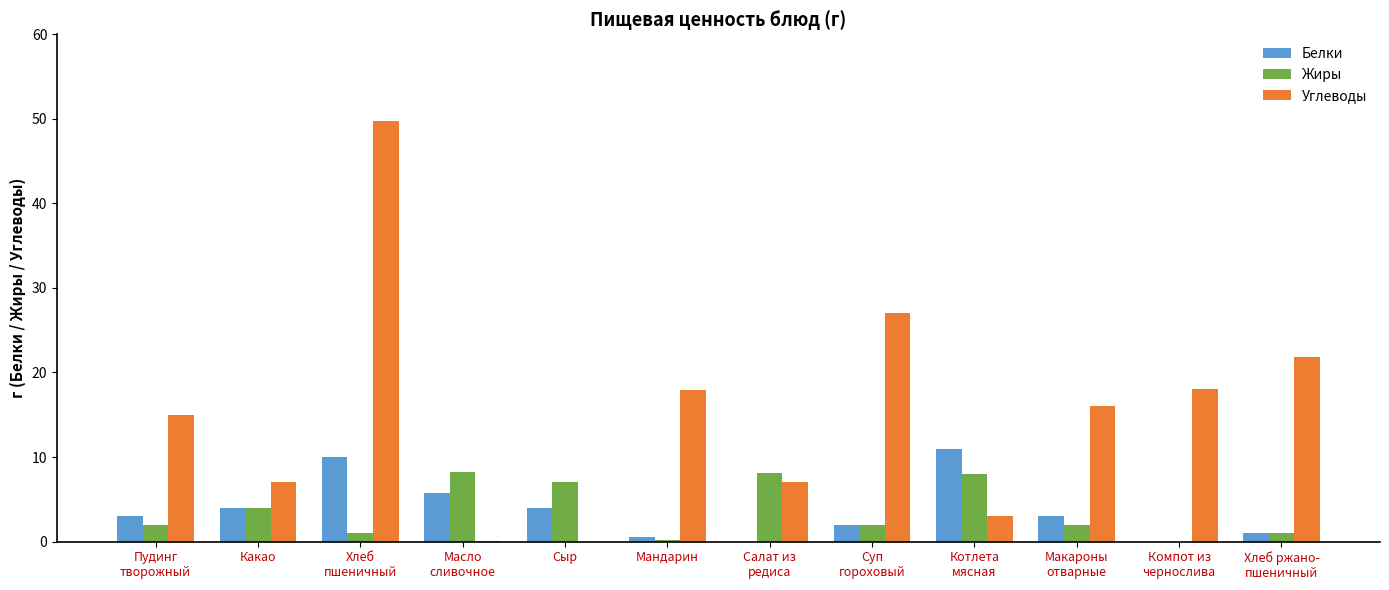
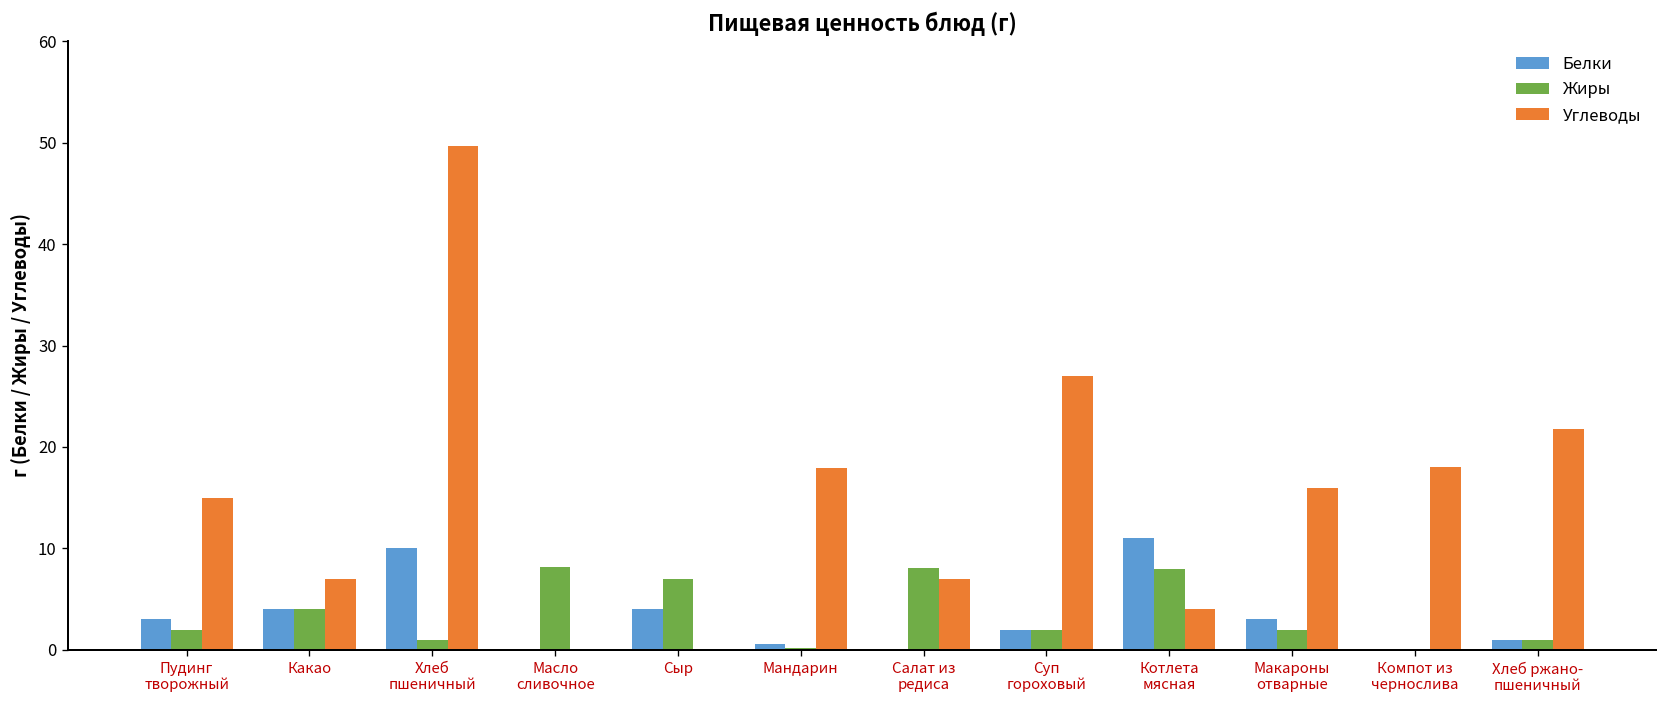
  {
    "Белки": {
      "Пудинг творожный": 3,
      "Какао": 4,
      "Хлеб пшеничный": 10,
-     "Масло сливочное": 6,
+     "Масло сливочное": 0,
      "Сыр": 4,
      "Мандарин": 1,
      "Салат из редиса": 0,
      "Суп гороховый": 2,
      "Котлета мясная": 11,
      "Макароны отварные": 3,
      "Компот из чернослива": 0,
      "Хлеб ржано- пшеничный": 1
    },
    "Жиры": {
      "Пудинг творожный": 2,
      "Какао": 4,
      "Хлеб пшеничный": 1,
      "Масло сливочное": 8,
      "Сыр": 7,
      "Салат из редиса": 8,
      "Суп гороховый": 2,
      "Котлета мясная": 8,
      "Макароны отварные": 2,
      "Компот из чернослива": 0,
      "Хлеб ржано- пшеничный": 1
    },
    "Углеводы": {
      "Пудинг творожный": 15,
      "Какао": 7,
      "Хлеб пшеничный": 50,
      "Сыр": 0,
      "Мандарин": 18,
      "Салат из редиса": 7,
      "Суп гороховый": 27,
-     "Котлета мясная": 3,
+     "Котлета мясная": 4,
      "Макароны отварные": 16,
      "Компот из чернослива": 18,
      "Хлеб ржано- пшеничный": 22
    }
  }
